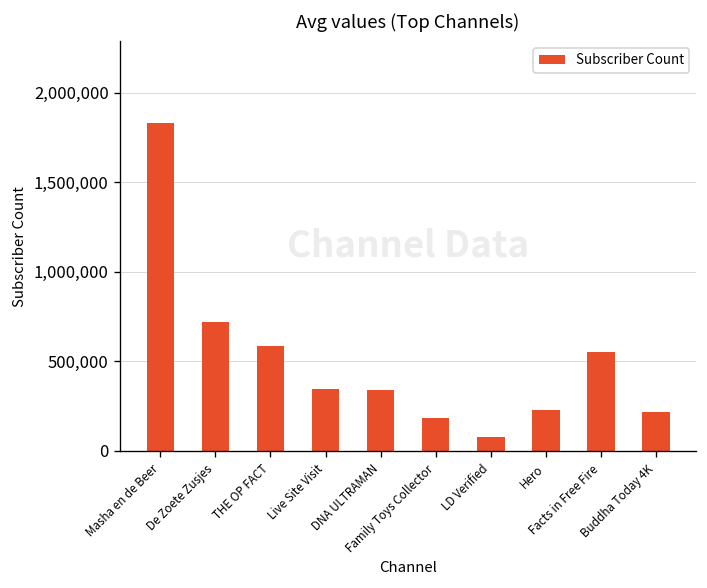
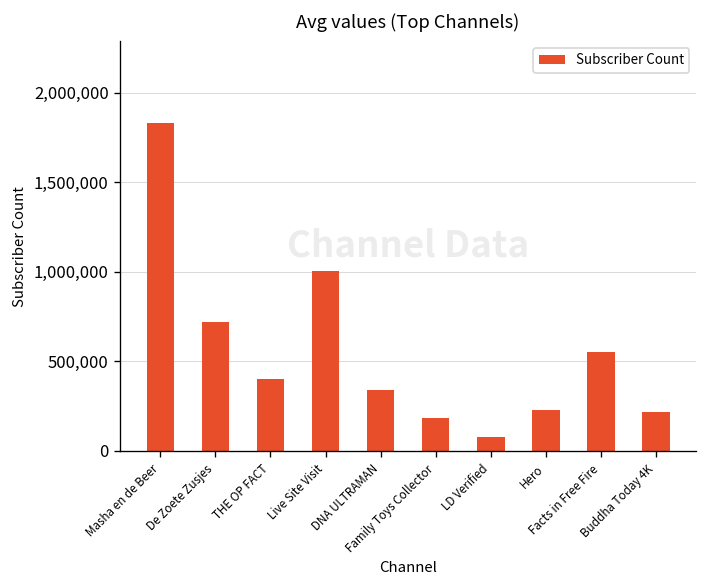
  {
    "Masha en de Beer": "1,830,000",
    "De Zoete Zusjes": "720,000",
-   "THE OP FACT": "580,000",
-   "Live Site Visit": "350,000",
+   "THE OP FACT": "400,000",
+   "Live Site Visit": "1,010,000",
    "DNA ULTRAMAN": "340,000",
    "Family Toys Collector": "180,000",
    "LD Verified": "80,000",
    "Hero": "230,000",
    "Facts in Free Fire": "550,000",
    "Buddha Today 4K": "220,000"
  }
